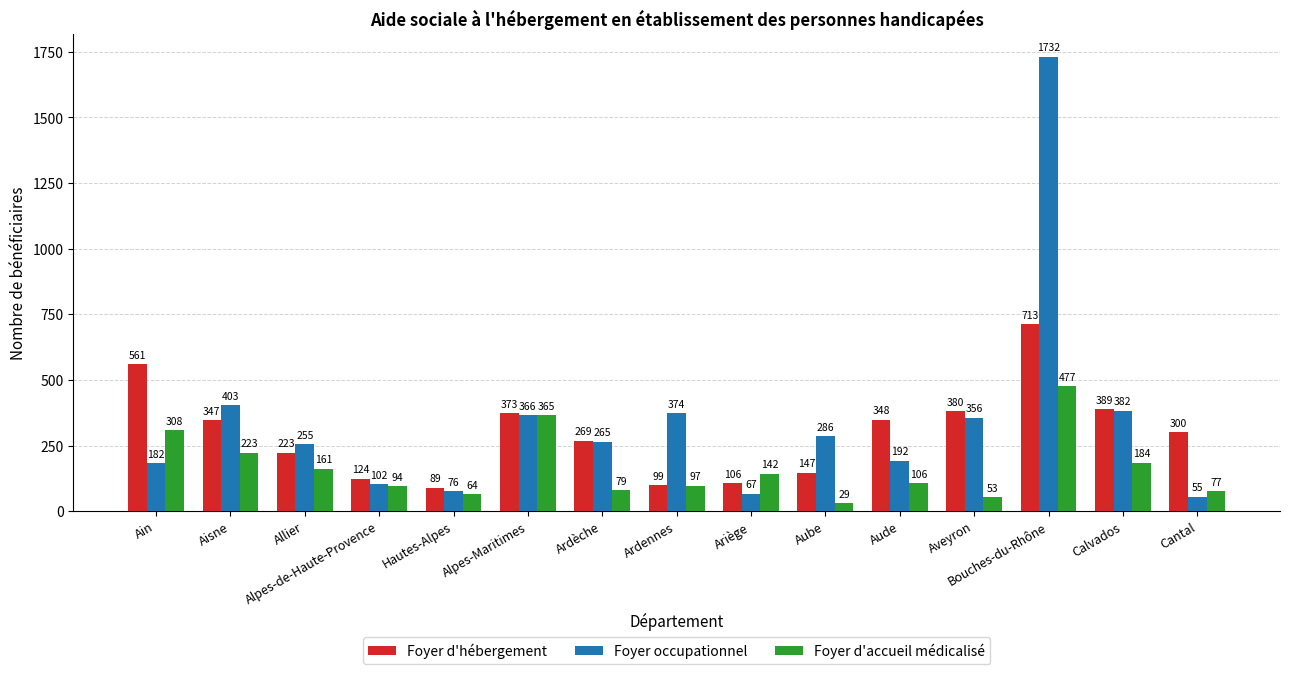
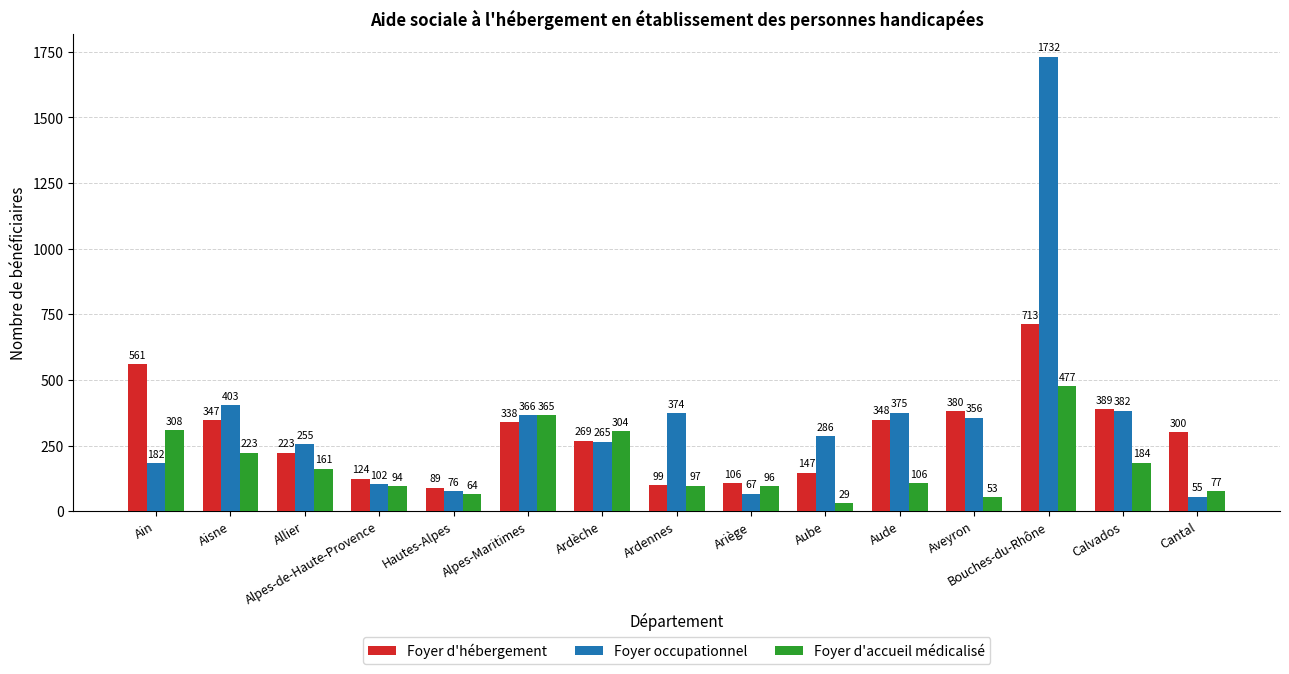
  {
    "Foyer d'hébergement": {
      "Ain": 561,
      "Aisne": 347,
      "Allier": 223,
      "Alpes-de-Haute-Provence": 124,
      "Hautes-Alpes": 89,
-     "Alpes-Maritimes": 373,
+     "Alpes-Maritimes": 338,
      "Ardèche": 269,
      "Ardennes": 99,
      "Ariège": 106,
      "Aube": 147,
      "Aude": 348,
      "Aveyron": 380,
      "Bouches-du-Rhône": 713,
      "Calvados": 389,
      "Cantal": 300
    },
    "Foyer occupationnel": {
      "Ain": 182,
      "Aisne": 403,
      "Allier": 255,
      "Alpes-de-Haute-Provence": 102,
      "Hautes-Alpes": 76,
      "Alpes-Maritimes": 366,
      "Ardèche": 265,
      "Ardennes": 374,
      "Ariège": 67,
      "Aube": 286,
-     "Aude": 192,
+     "Aude": 375,
      "Aveyron": 356,
      "Bouches-du-Rhône": 1732,
      "Calvados": 382,
      "Cantal": 55
    },
    "Foyer d'accueil médicalisé": {
      "Ain": 308,
      "Aisne": 223,
      "Allier": 161,
      "Alpes-de-Haute-Provence": 94,
      "Hautes-Alpes": 64,
      "Alpes-Maritimes": 365,
-     "Ardèche": 79,
+     "Ardèche": 304,
      "Ardennes": 97,
-     "Ariège": 142,
+     "Ariège": 96,
      "Aube": 29,
      "Aude": 106,
      "Aveyron": 53,
      "Bouches-du-Rhône": 477,
      "Calvados": 184,
      "Cantal": 77
    }
  }
